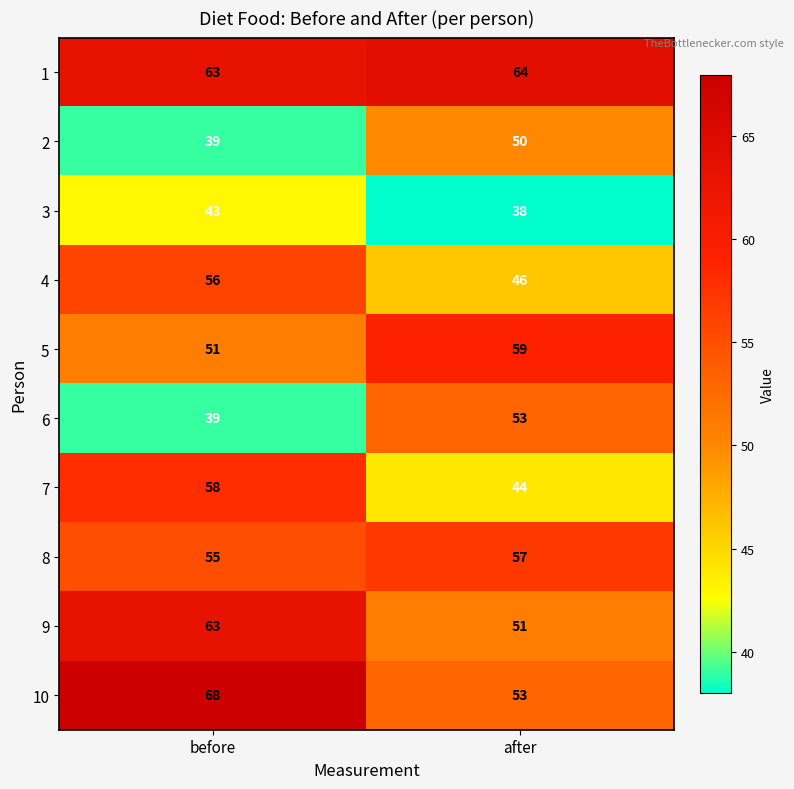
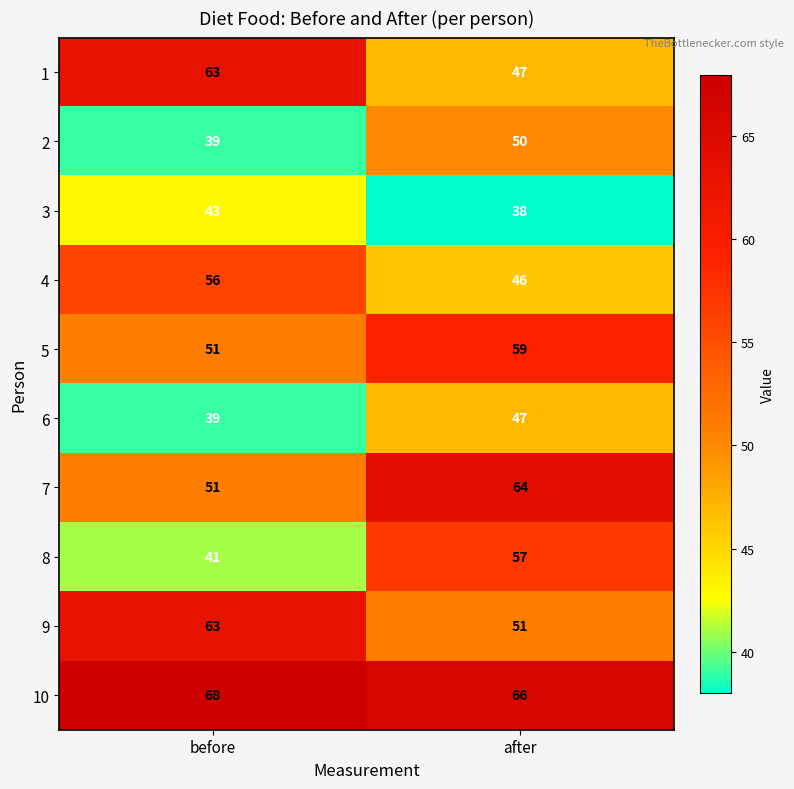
  {
    "1": {
      "before": 63,
-     "after": 64
+     "after": 47
    },
    "2": {
      "before": 39,
      "after": 50
    },
    "3": {
      "before": 43,
      "after": 38
    },
    "4": {
      "before": 56,
      "after": 46
    },
    "5": {
      "before": 51,
      "after": 59
    },
    "6": {
      "before": 39,
-     "after": 53
+     "after": 47
    },
    "7": {
-     "before": 58,
-     "after": 44
+     "before": 51,
+     "after": 64
    },
    "8": {
-     "before": 55,
+     "before": 41,
      "after": 57
    },
    "9": {
      "before": 63,
      "after": 51
    },
    "10": {
      "before": 68,
-     "after": 53
+     "after": 66
    }
  }
